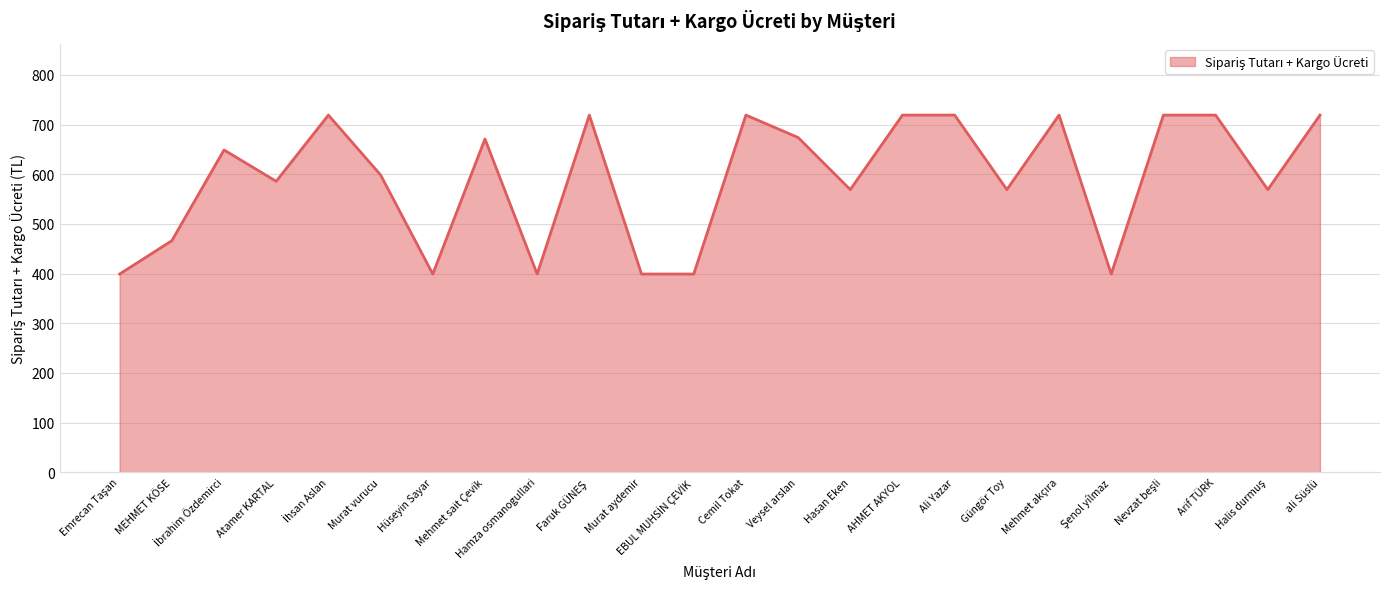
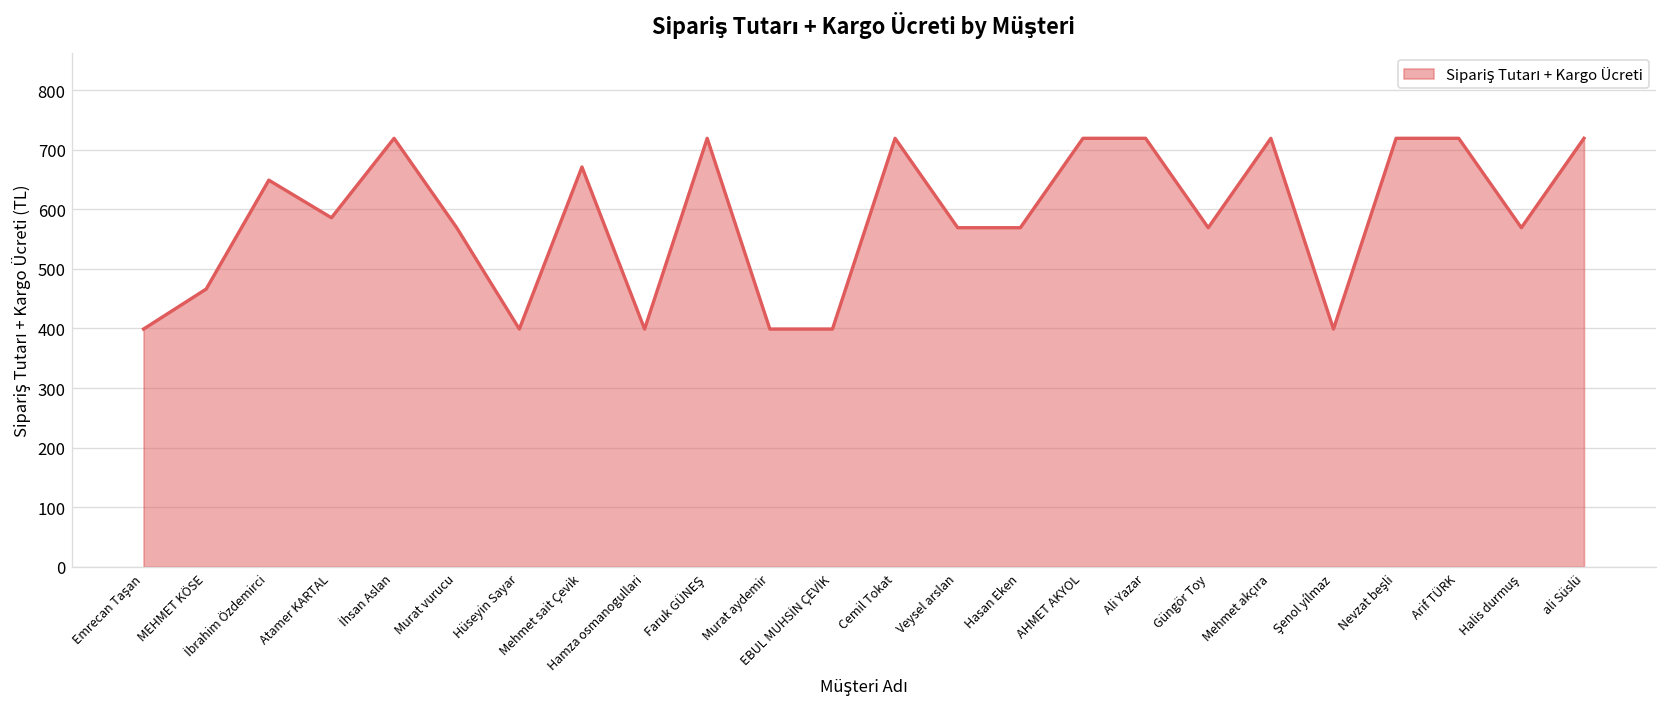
  {
    "Emrecan Taşan": 400,
    "MEHMET KÖSE": 470,
    "İbrahim Özdemirci": 650,
    "Atamer KARTAL": 590,
    "İhsan Aslan": 720,
-   "Murat vurucu": 600,
+   "Murat vurucu": 570,
    "Hüseyin Sayar": 400,
    "Mehmet sait Çevik": 670,
    "Hamza osmanogullari": 400,
    "Faruk GÜNEŞ": 720,
    "Murat aydemir": 400,
    "EBUL MUHSİN ÇEVİK": 400,
    "Cemil Tokat": 720,
-   "Veysel arslan": 670,
+   "Veysel arslan": 570,
    "Hasan Eken": 570,
    "AHMET AKYOL": 720,
    "Ali Yazar": 720,
    "Güngör Toy": 570,
    "Mehmet akçıra": 720,
    "Şenol yílmaz": 400,
    "Nevzat beşli": 720,
    "Arif TÜRK": 720,
    "Halis durmuş": 570,
    "ali Süslü": 720
  }
